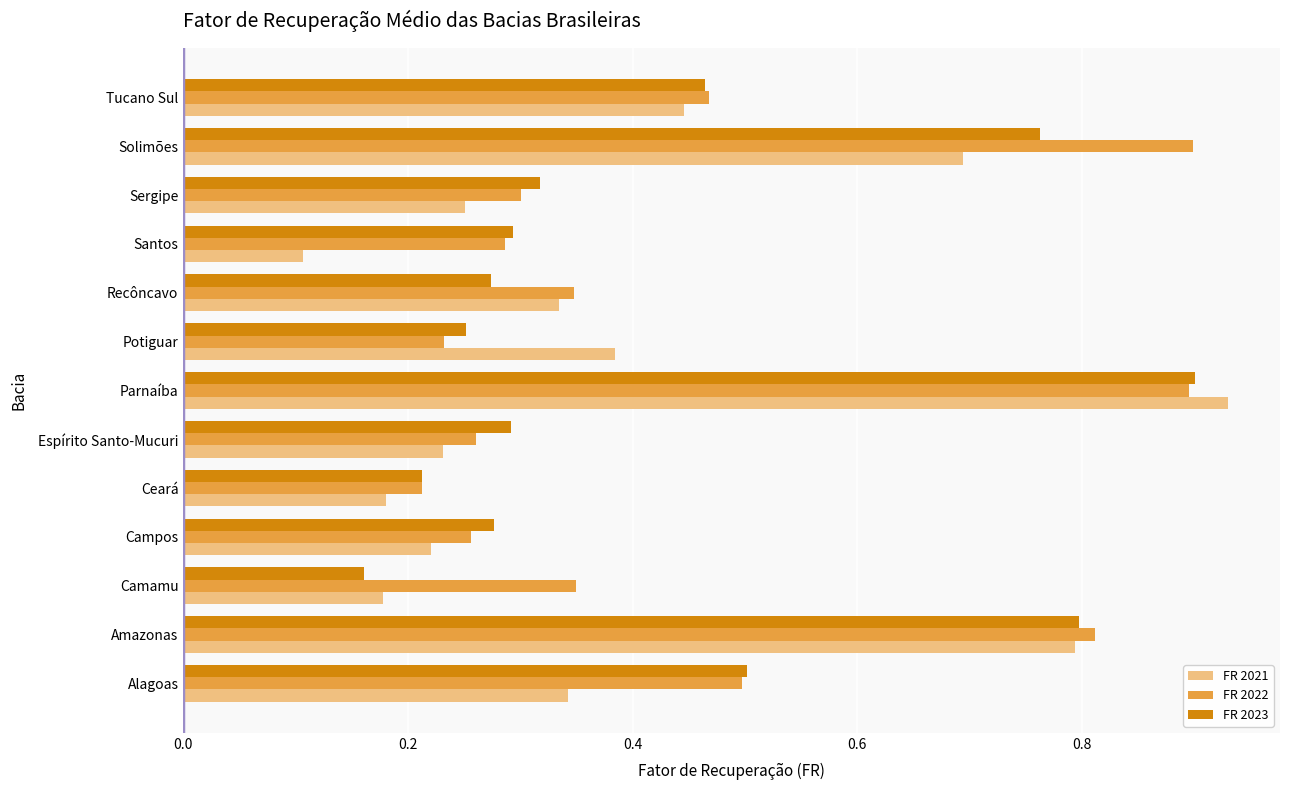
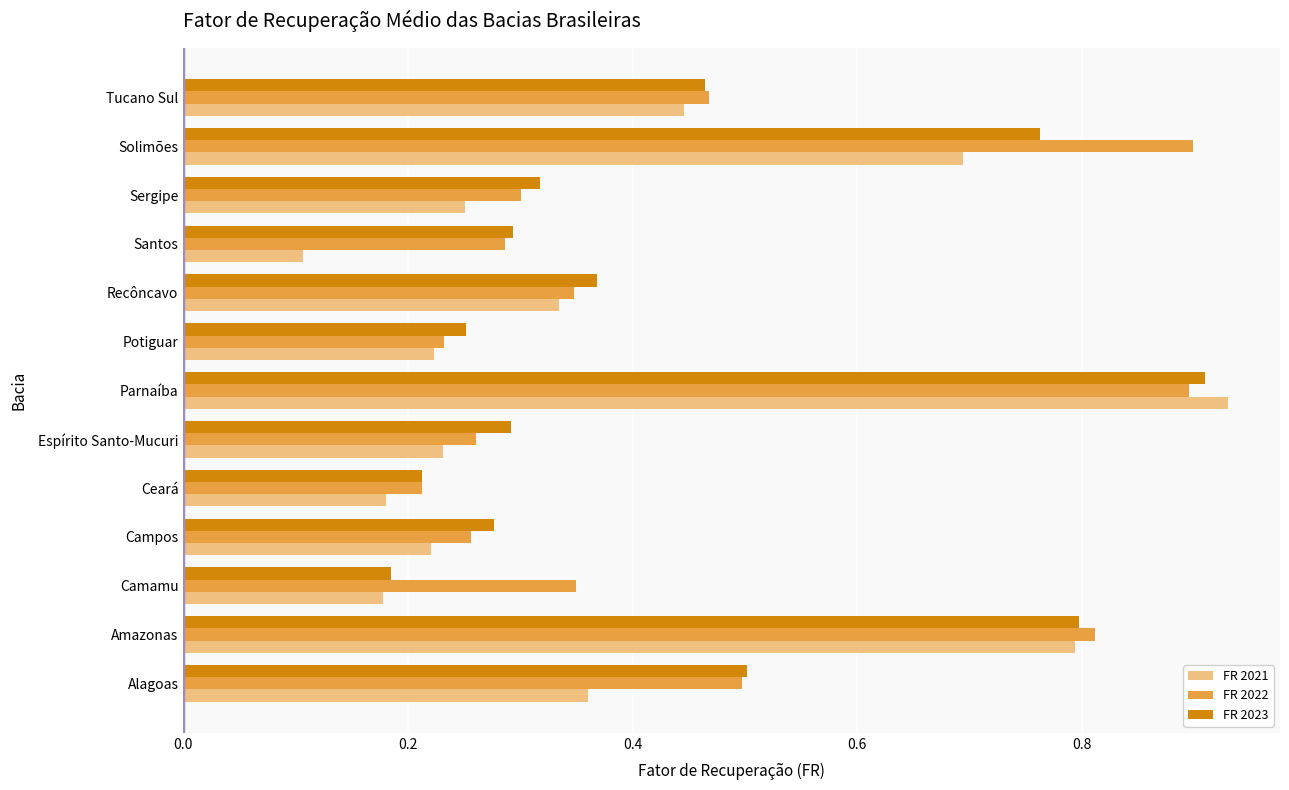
  {
    "FR 2021": {
      "Tucano Sul": 0.445,
      "Solimões": 0.694,
      "Sergipe": 0.251,
      "Santos": 0.107,
      "Recôncavo": 0.334,
-     "Potiguar": 0.384,
+     "Potiguar": 0.223,
      "Parnaíba": 0.930,
      "Espírito Santo-Mucuri": 0.231,
      "Ceará": 0.181,
      "Campos": 0.220,
      "Camamu": 0.178,
      "Amazonas": 0.794,
-     "Alagoas": 0.342
+     "Alagoas": 0.360
    },
    "FR 2022": {
      "Tucano Sul": 0.468,
      "Solimões": 0.899,
      "Sergipe": 0.300,
      "Santos": 0.286,
      "Recôncavo": 0.347,
      "Potiguar": 0.232,
      "Parnaíba": 0.895,
      "Espírito Santo-Mucuri": 0.261,
      "Ceará": 0.212,
      "Campos": 0.256,
      "Camamu": 0.349,
      "Amazonas": 0.812,
      "Alagoas": 0.498
    },
    "FR 2023": {
      "Tucano Sul": 0.464,
      "Solimões": 0.762,
      "Sergipe": 0.317,
      "Santos": 0.293,
-     "Recôncavo": 0.273,
+     "Recôncavo": 0.369,
      "Potiguar": 0.252,
-     "Parnaíba": 0.901,
+     "Parnaíba": 0.909,
      "Espírito Santo-Mucuri": 0.292,
      "Ceará": 0.212,
      "Campos": 0.277,
-     "Camamu": 0.161,
+     "Camamu": 0.185,
      "Amazonas": 0.797,
      "Alagoas": 0.501
    }
  }
